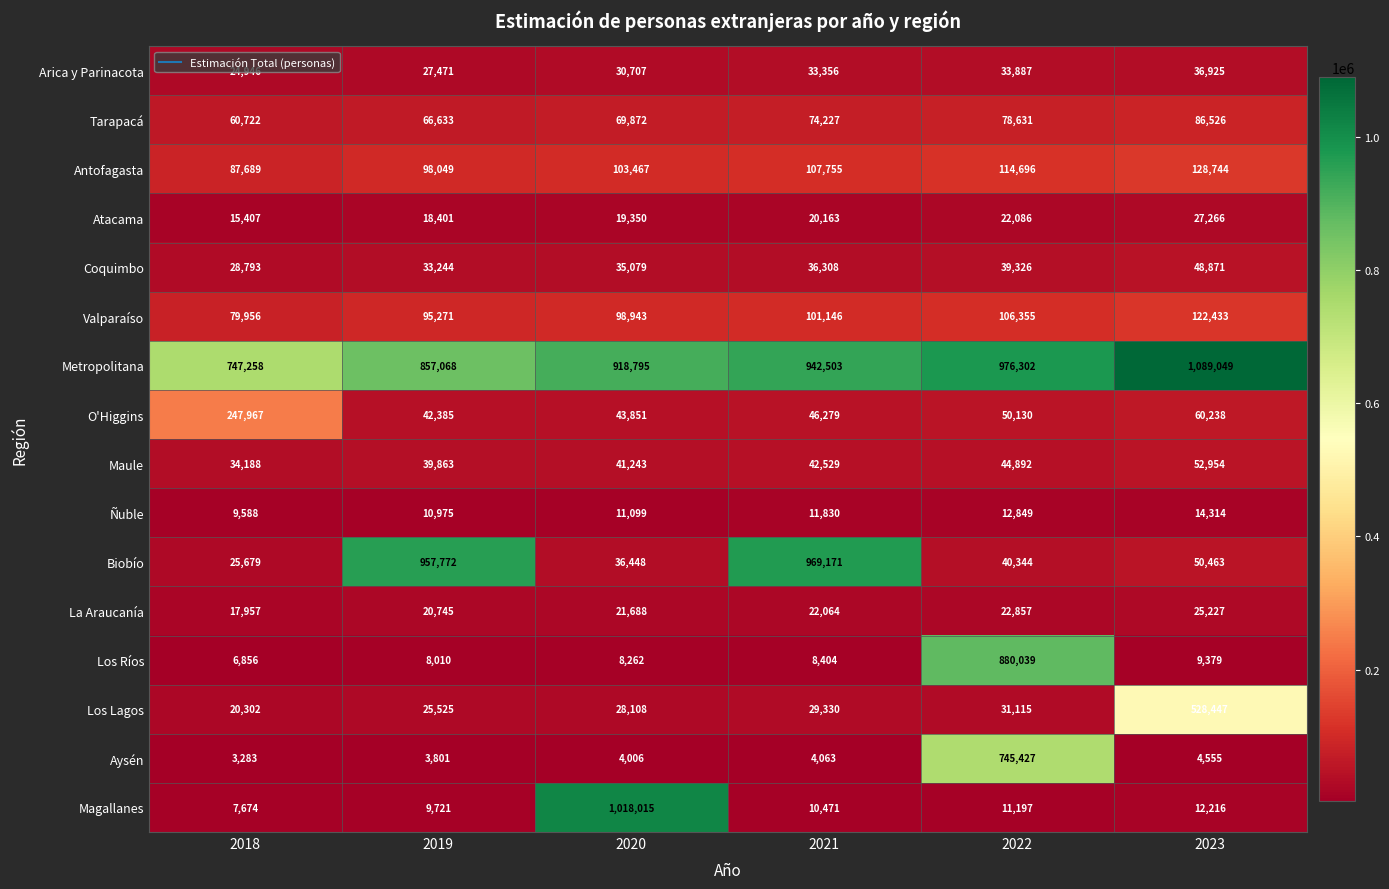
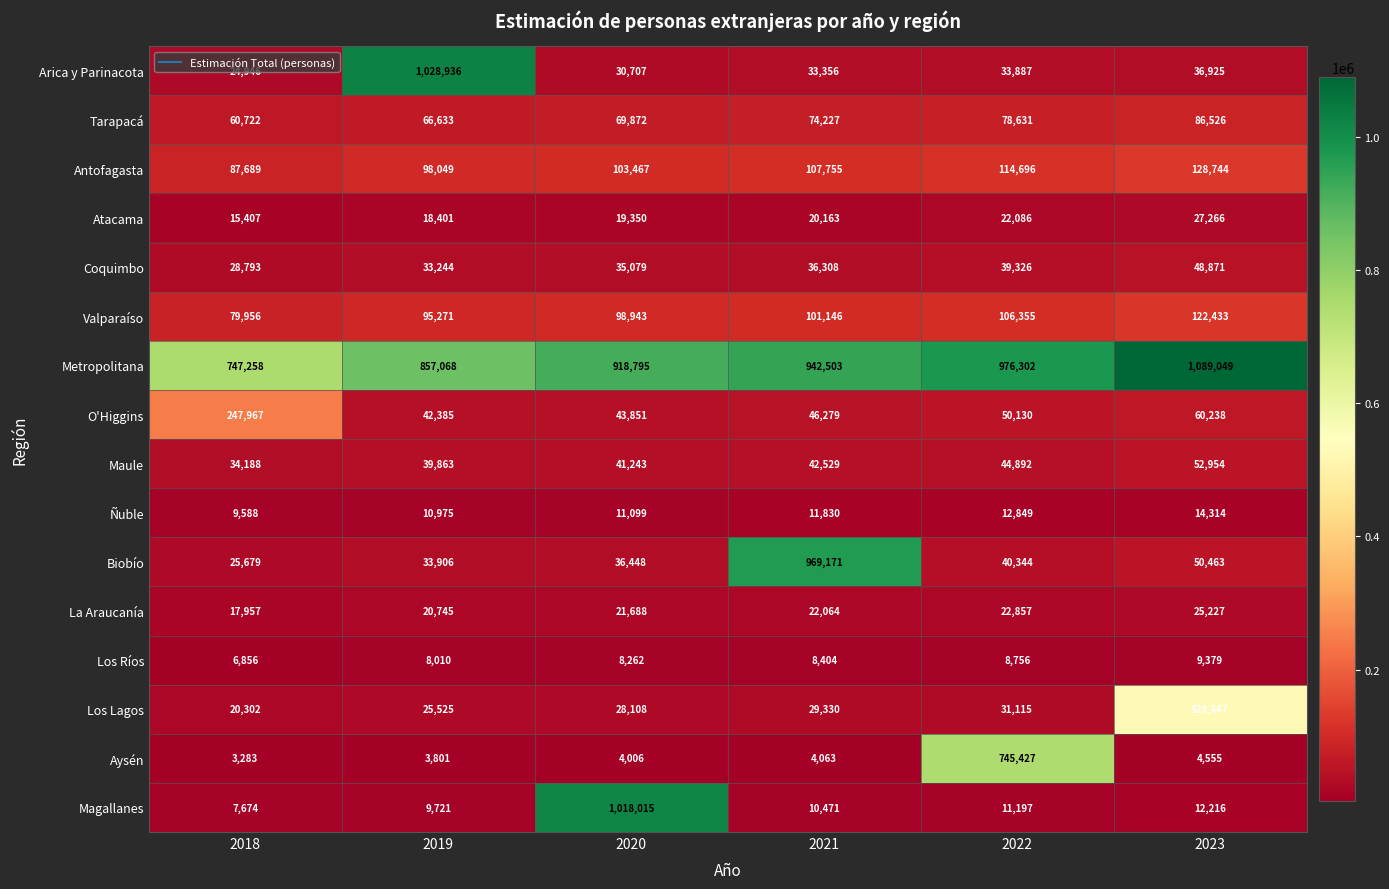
  {
    "Arica y Parinacota": {
-     "2019": "27,471",
+     "2019": "1,028,936",
      "2020": "30,707",
      "2021": "33,356",
      "2022": "33,887",
      "2023": "36,925"
    },
    "Tarapacá": {
      "2018": "60,722",
      "2019": "66,633",
      "2020": "69,872",
      "2021": "74,227",
      "2022": "78,631",
      "2023": "86,526"
    },
    "Antofagasta": {
      "2018": "87,689",
      "2019": "98,049",
      "2020": "103,467",
      "2021": "107,755",
      "2022": "114,696",
      "2023": "128,744"
    },
    "Atacama": {
      "2018": "15,407",
      "2019": "18,401",
      "2020": "19,350",
      "2021": "20,163",
      "2022": "22,086",
      "2023": "27,266"
    },
    "Coquimbo": {
      "2018": "28,793",
      "2019": "33,244",
      "2020": "35,079",
      "2021": "36,308",
      "2022": "39,326",
      "2023": "48,871"
    },
    "Valparaíso": {
      "2018": "79,956",
      "2019": "95,271",
      "2020": "98,943",
      "2021": "101,146",
      "2022": "106,355",
      "2023": "122,433"
    },
    "Metropolitana": {
      "2018": "747,258",
      "2019": "857,068",
      "2020": "918,795",
      "2021": "942,503",
      "2022": "976,302",
      "2023": "1,089,049"
    },
    "O'Higgins": {
      "2018": "247,967",
      "2019": "42,385",
      "2020": "43,851",
      "2021": "46,279",
      "2022": "50,130",
      "2023": "60,238"
    },
    "Maule": {
      "2018": "34,188",
      "2019": "39,863",
      "2020": "41,243",
      "2021": "42,529",
      "2022": "44,892",
      "2023": "52,954"
    },
    "Ñuble": {
      "2018": "9,588",
      "2019": "10,975",
      "2020": "11,099",
      "2021": "11,830",
      "2022": "12,849",
      "2023": "14,314"
    },
    "Biobío": {
      "2018": "25,679",
-     "2019": "957,772",
+     "2019": "33,906",
      "2020": "36,448",
      "2021": "969,171",
      "2022": "40,344",
      "2023": "50,463"
    },
    "La Araucanía": {
      "2018": "17,957",
      "2019": "20,745",
      "2020": "21,688",
      "2021": "22,064",
      "2022": "22,857",
      "2023": "25,227"
    },
    "Los Ríos": {
      "2018": "6,856",
      "2019": "8,010",
      "2020": "8,262",
      "2021": "8,404",
-     "2022": "880,039",
+     "2022": "8,756",
      "2023": "9,379"
    },
    "Los Lagos": {
      "2018": "20,302",
      "2019": "25,525",
      "2020": "28,108",
      "2021": "29,330",
      "2022": "31,115",
      "2023": "528,447"
    },
    "Aysén": {
      "2018": "3,283",
      "2019": "3,801",
      "2020": "4,006",
      "2021": "4,063",
      "2022": "745,427",
      "2023": "4,555"
    },
    "Magallanes": {
      "2018": "7,674",
      "2019": "9,721",
      "2020": "1,018,015",
      "2021": "10,471",
      "2022": "11,197",
      "2023": "12,216"
    }
  }
